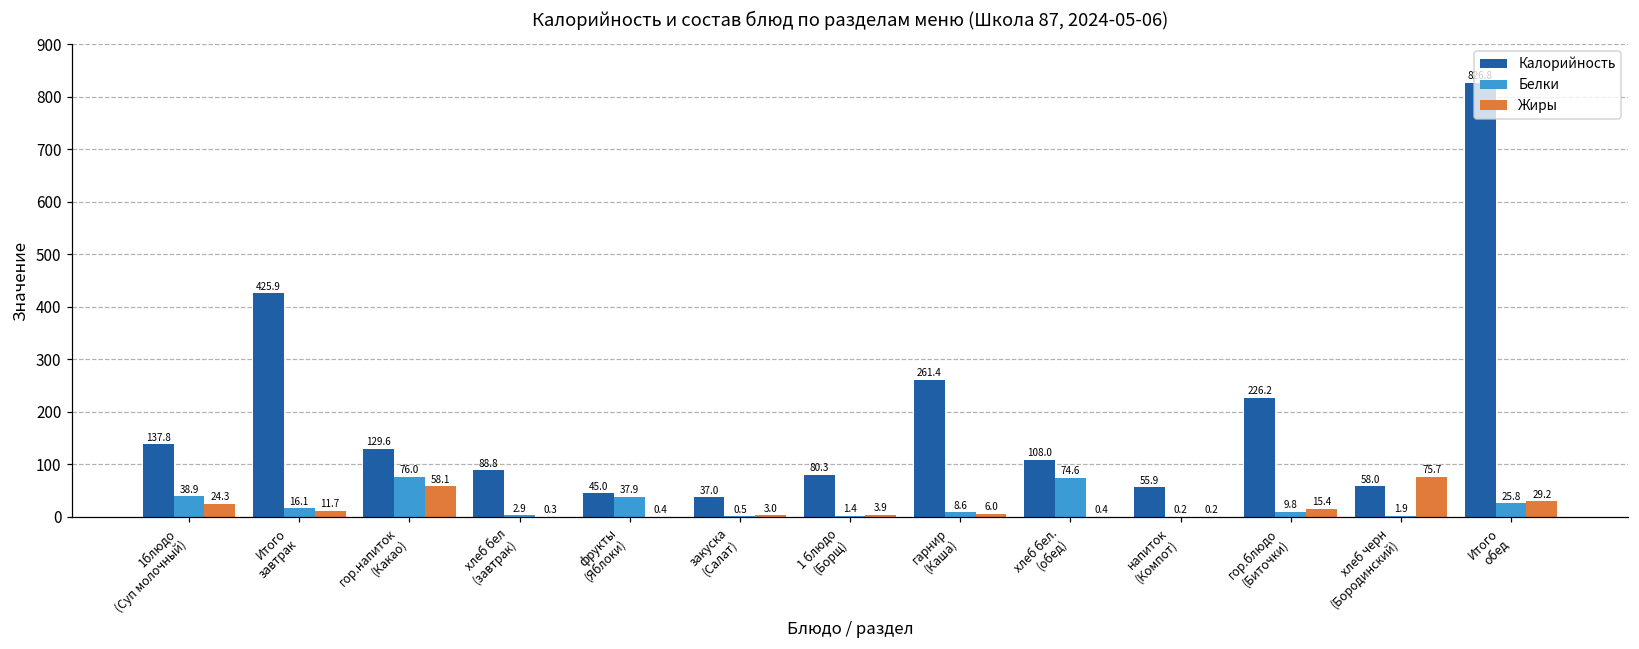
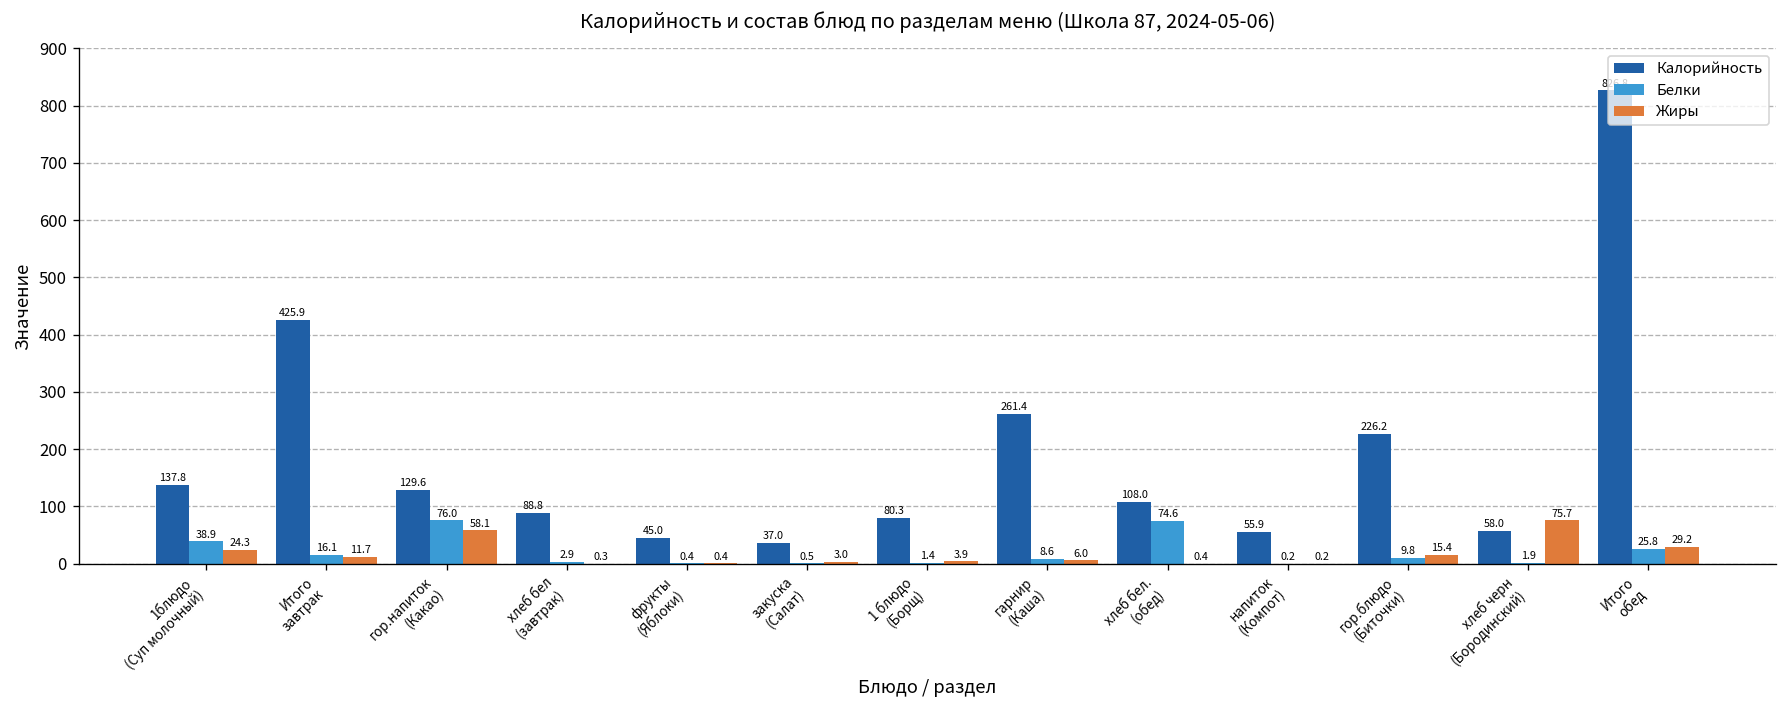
  {
    "Калорийность": {
      "1блюдо (Суп молочный)": 137.8,
      "Итого завтрак": 425.9,
      "гор.напиток (Какао)": 129.6,
      "хлеб бел (завтрак)": 88.8,
      "фрукты (Яблоки)": 45.0,
      "закуска (Салат)": 37.0,
      "1 блюдо (Борщ)": 80.3,
      "гарнир (Каша)": 261.4,
      "хлеб бел. (обед)": 108.0,
      "напиток (Компот)": 55.9,
      "гор.блюдо (Биточки)": 226.2,
      "хлеб черн (Бородинский)": 58.0
    },
    "Белки": {
      "1блюдо (Суп молочный)": 38.9,
      "Итого завтрак": 16.1,
      "гор.напиток (Какао)": 76.0,
      "хлеб бел (завтрак)": 2.9,
-     "фрукты (Яблоки)": 37.9,
+     "фрукты (Яблоки)": 0.4,
      "закуска (Салат)": 0.5,
      "1 блюдо (Борщ)": 1.4,
      "гарнир (Каша)": 8.6,
      "хлеб бел. (обед)": 74.6,
      "напиток (Компот)": 0.2,
      "гор.блюдо (Биточки)": 9.8,
      "хлеб черн (Бородинский)": 1.9,
      "Итого обед": 25.8
    },
    "Жиры": {
      "1блюдо (Суп молочный)": 24.3,
      "Итого завтрак": 11.7,
      "гор.напиток (Какао)": 58.1,
      "хлеб бел (завтрак)": 0.3,
      "фрукты (Яблоки)": 0.4,
      "закуска (Салат)": 3.0,
      "1 блюдо (Борщ)": 3.9,
      "гарнир (Каша)": 6.0,
      "хлеб бел. (обед)": 0.4,
      "напиток (Компот)": 0.2,
      "гор.блюдо (Биточки)": 15.4,
      "хлеб черн (Бородинский)": 75.7,
      "Итого обед": 29.2
    }
  }
